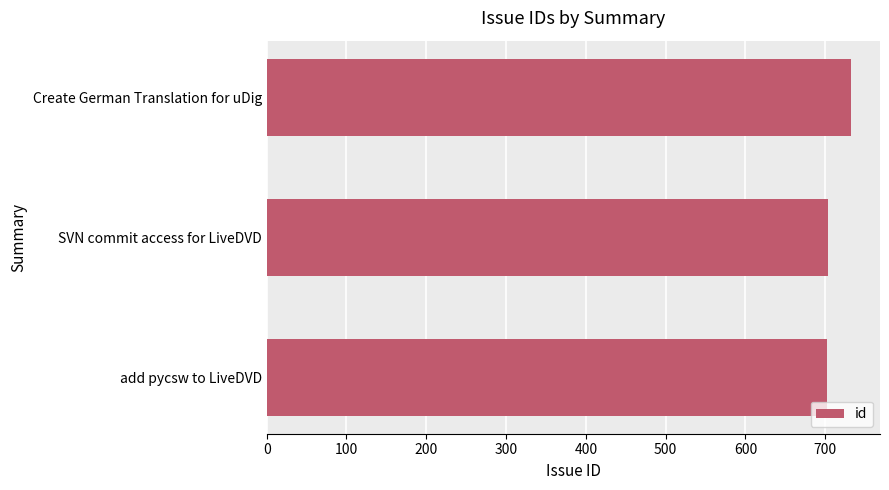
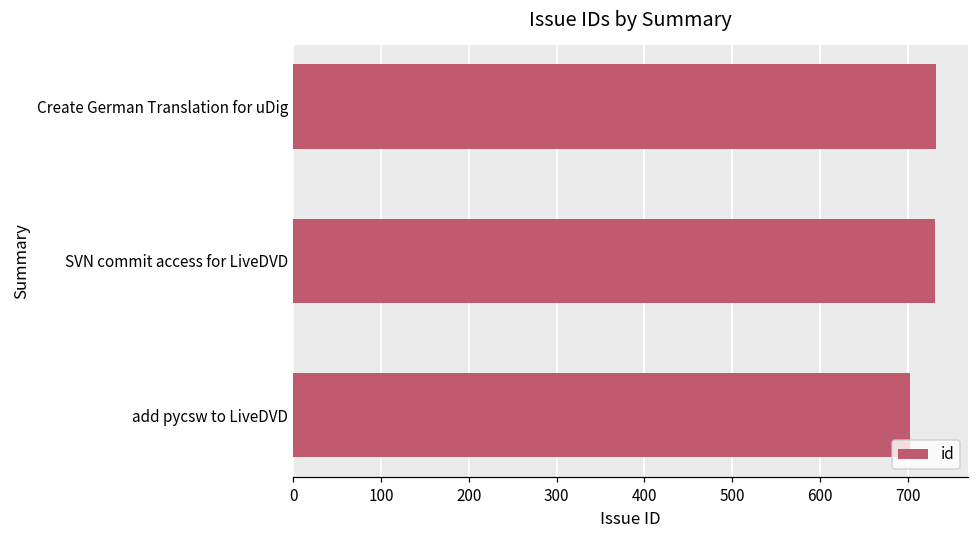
  {
    "Create German Translation for uDig": 730,
-   "SVN commit access for LiveDVD": 700,
+   "SVN commit access for LiveDVD": 730,
    "add pycsw to LiveDVD": 700
  }
